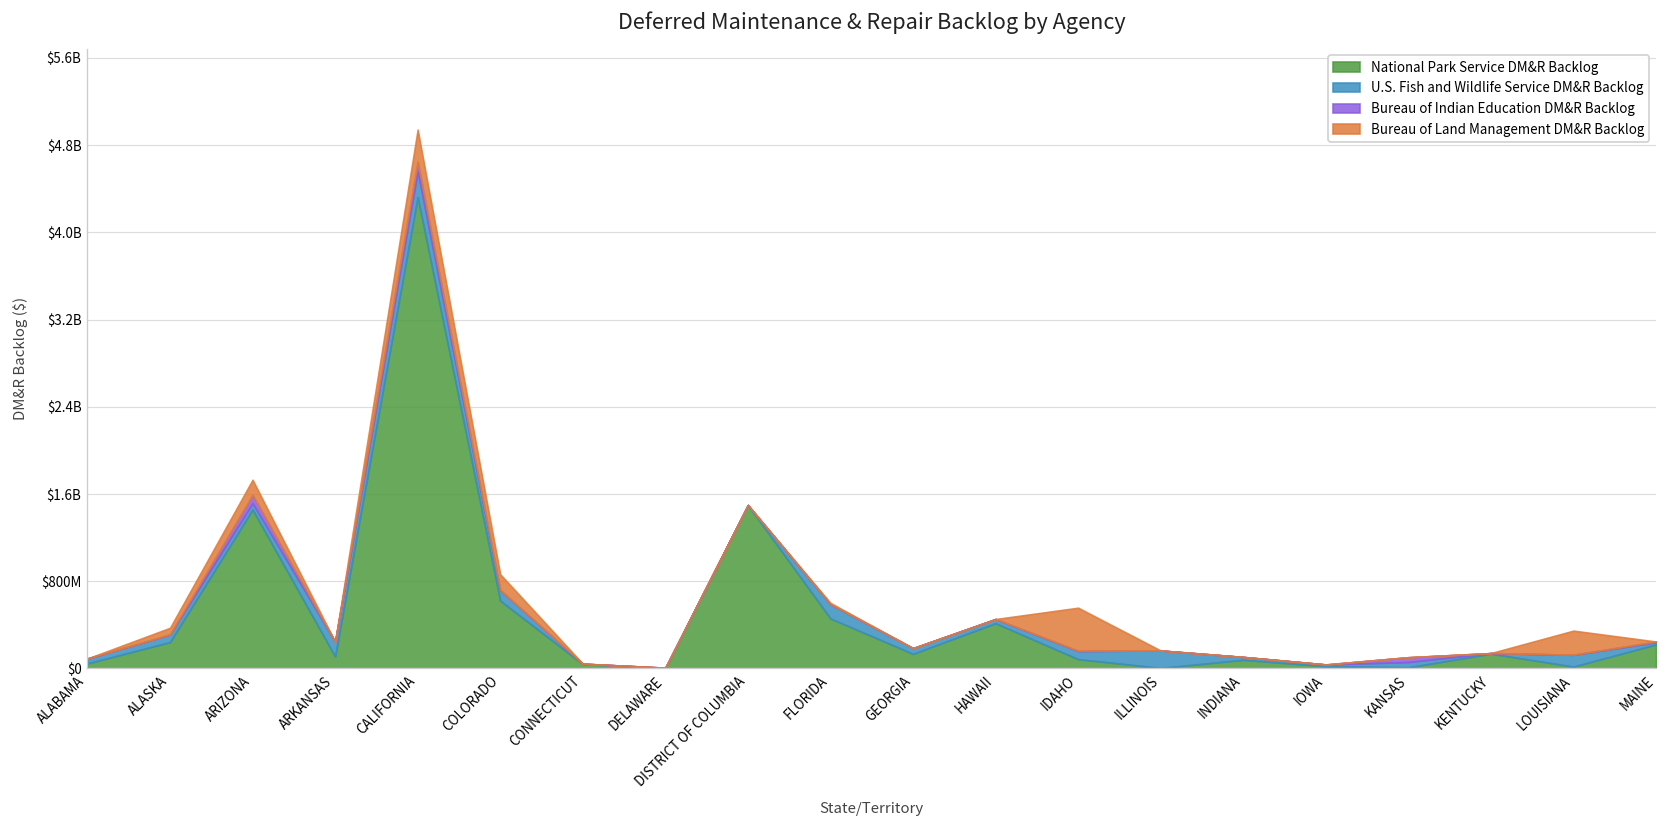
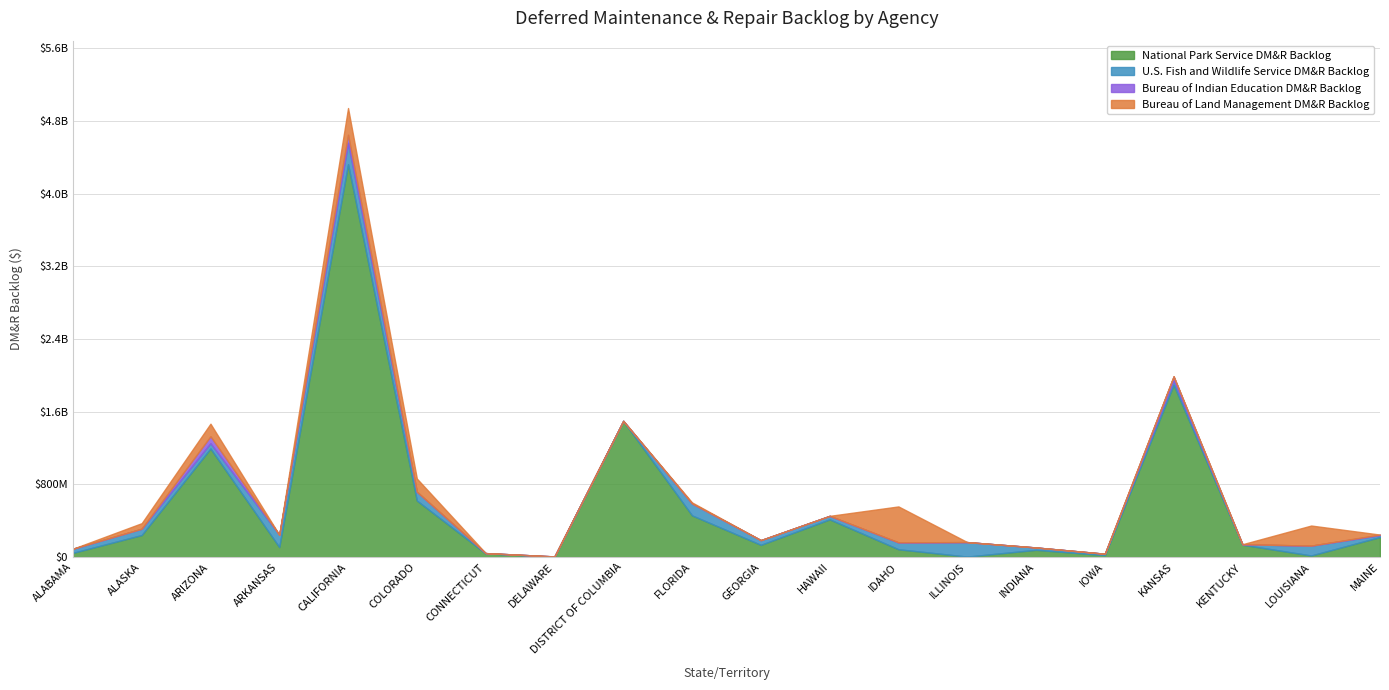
  {
    "National Park Service DM&R Backlog": {
      "ALABAMA": "$0",
      "ALASKA": "$200000000",
-     "ARIZONA": "$1500000000",
+     "ARIZONA": "$1200000000",
      "ARKANSAS": "$100000000",
      "CALIFORNIA": "$4300000000",
      "COLORADO": "$600000000",
      "FLORIDA": "$500000000",
      "GEORGIA": "$100000000",
      "HAWAII": "$400000000",
      "IDAHO": "$100000000",
-     "KANSAS": "$0"
+     "KANSAS": "$1900000000"
    },
    "U.S. Fish and Wildlife Service DM&R Backlog": {
      "ARIZONA": "$100000000",
      "CALIFORNIA": "$200000000",
      "KANSAS": "$0"
    },
    "Bureau of Indian Education DM&R Backlog": {
      "ARIZONA": "$100000000",
      "CALIFORNIA": "$100000000"
    },
    "Bureau of Land Management DM&R Backlog": {
      "ALASKA": "$100000000",
      "ARIZONA": "$100000000",
      "CALIFORNIA": "$300000000",
      "COLORADO": "$100000000",
      "IDAHO": "$400000000",
      "LOUISIANA": "$200000000"
    }
  }
